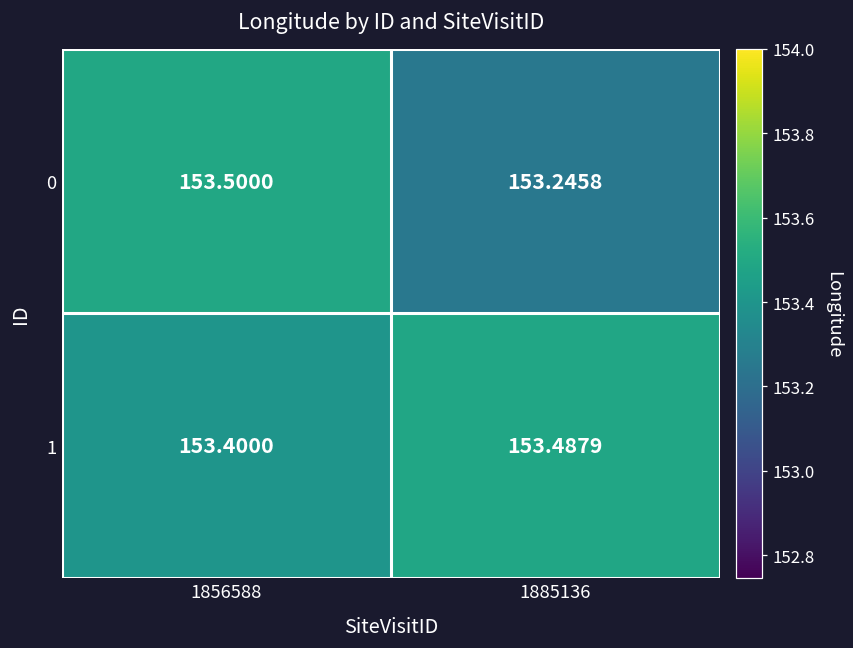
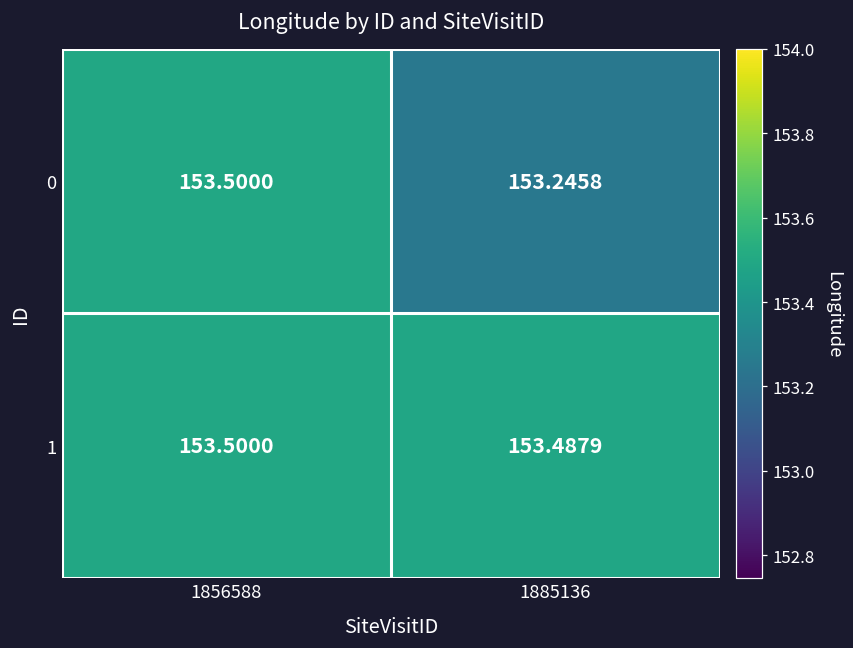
  {
    "0": {
      "1856588": 153.5000,
      "1885136": 153.2458
    },
    "1": {
-     "1856588": 153.4000,
+     "1856588": 153.5000,
      "1885136": 153.4879
    }
  }
